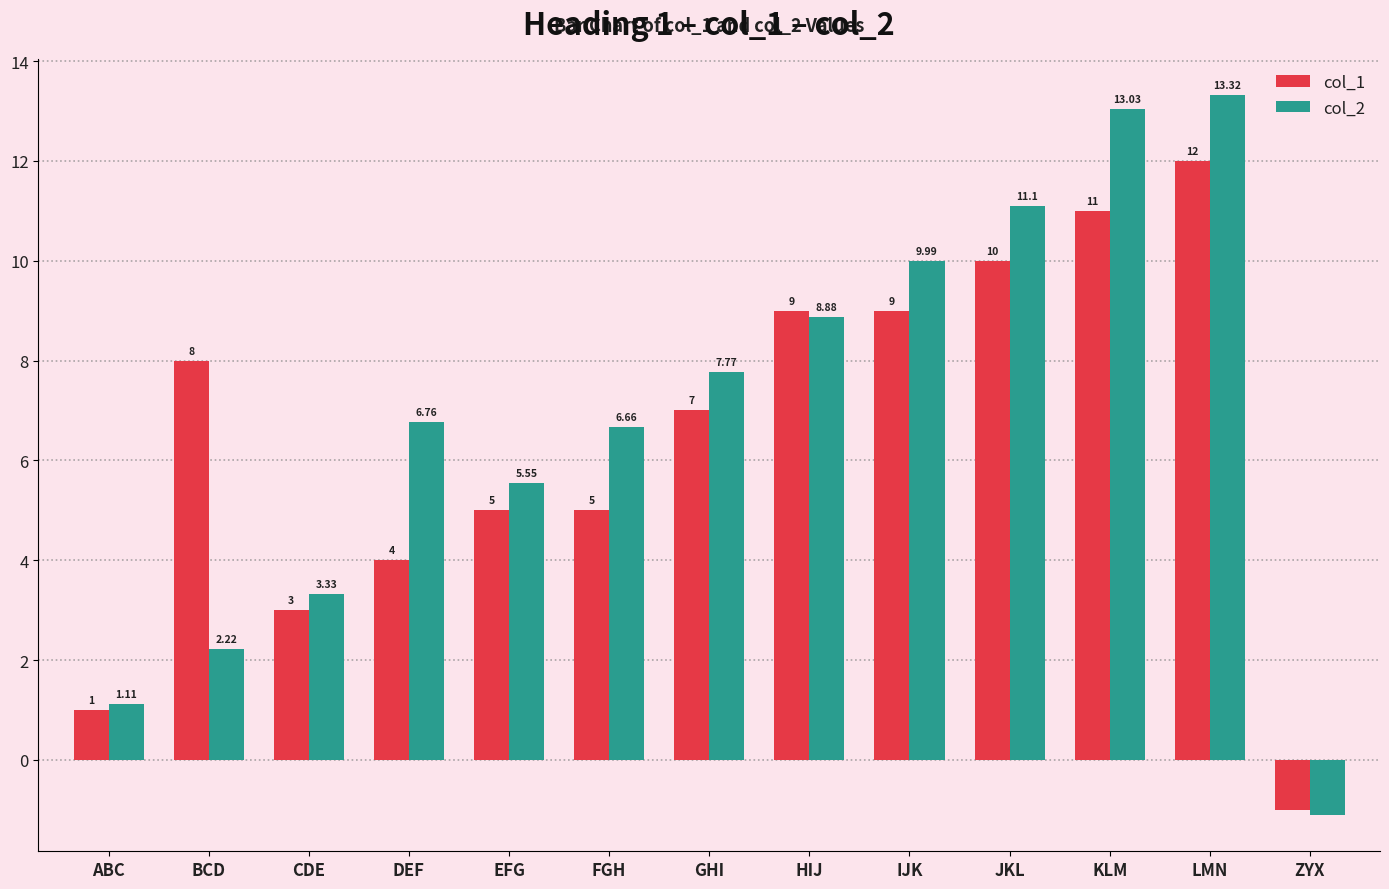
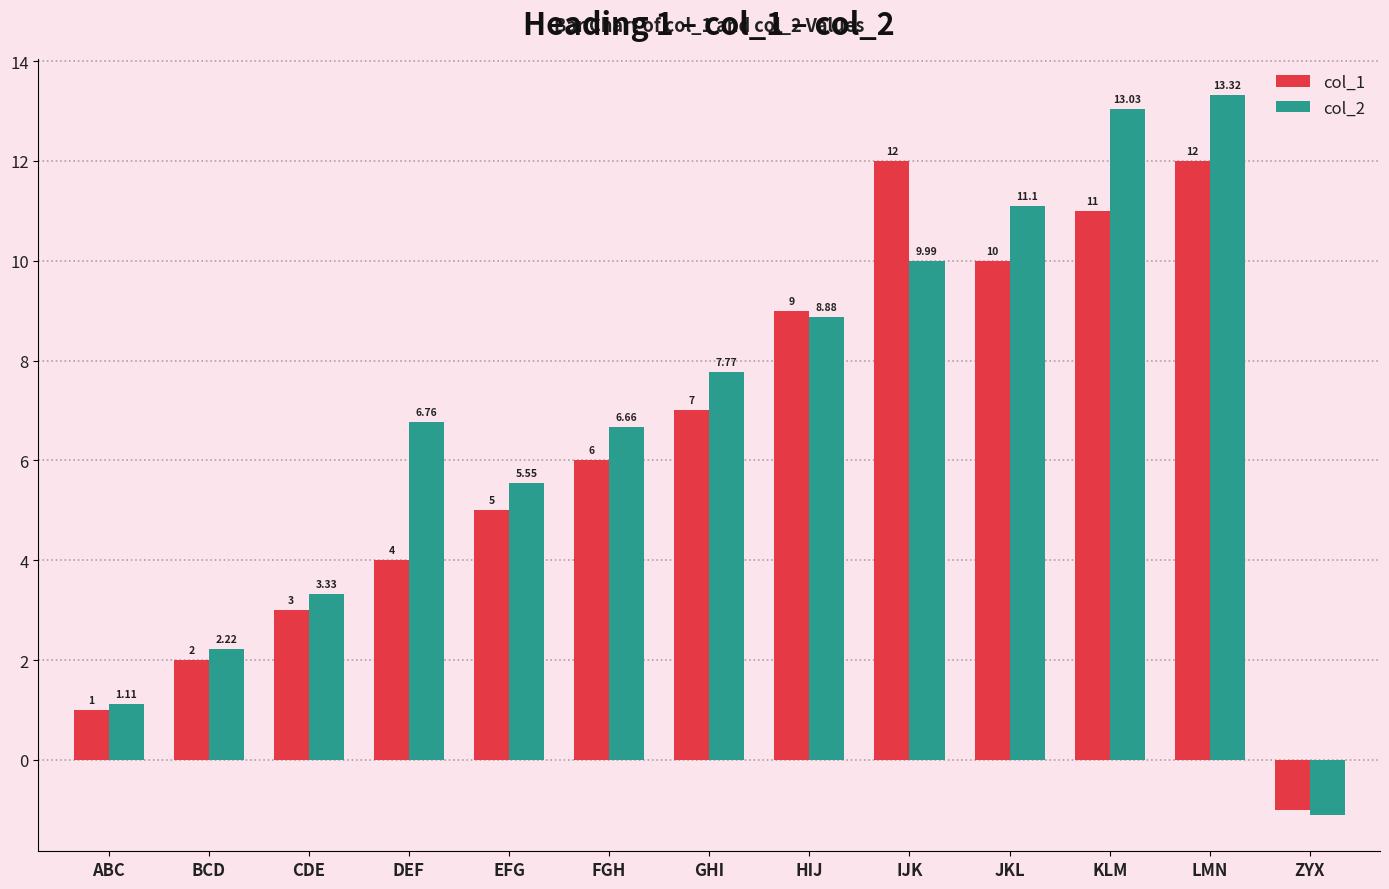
  {
    "col_1": {
      "ABC": 1,
-     "BCD": 8,
+     "BCD": 2,
      "CDE": 3,
      "DEF": 4,
      "EFG": 5,
-     "FGH": 5,
+     "FGH": 6,
      "GHI": 7,
      "HIJ": 9,
-     "IJK": 9,
+     "IJK": 12,
      "JKL": 10,
      "KLM": 11,
      "LMN": 12
    },
    "col_2": {
      "ABC": 1.11,
      "BCD": 2.22,
      "CDE": 3.33,
      "DEF": 6.76,
      "EFG": 5.55,
      "FGH": 6.66,
      "GHI": 7.77,
      "HIJ": 8.88,
      "IJK": 9.99,
      "JKL": 11.1,
      "KLM": 13.03,
      "LMN": 13.32
    }
  }
